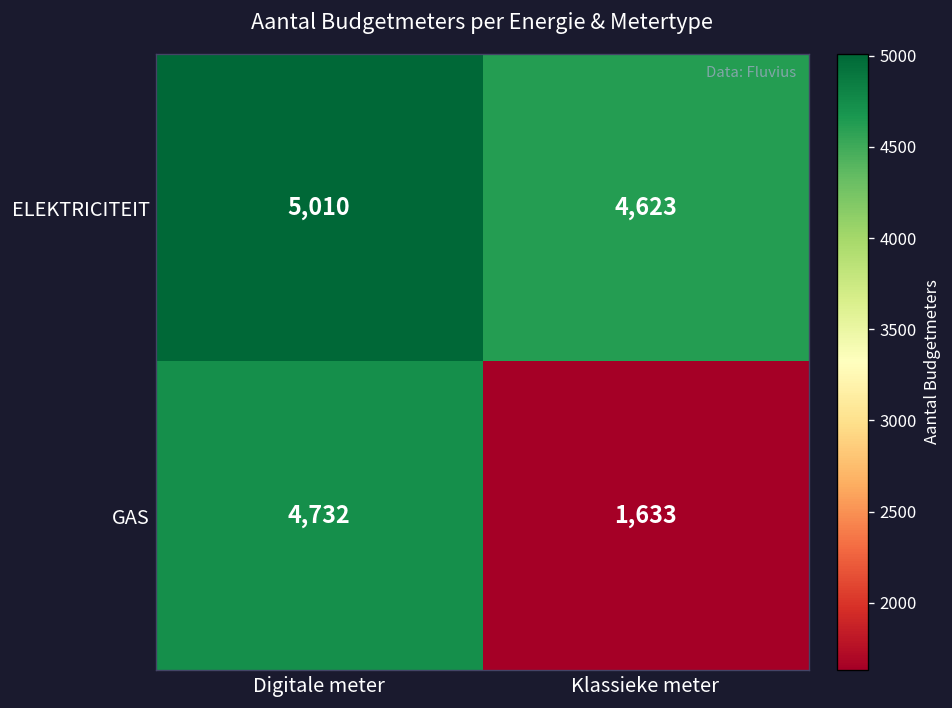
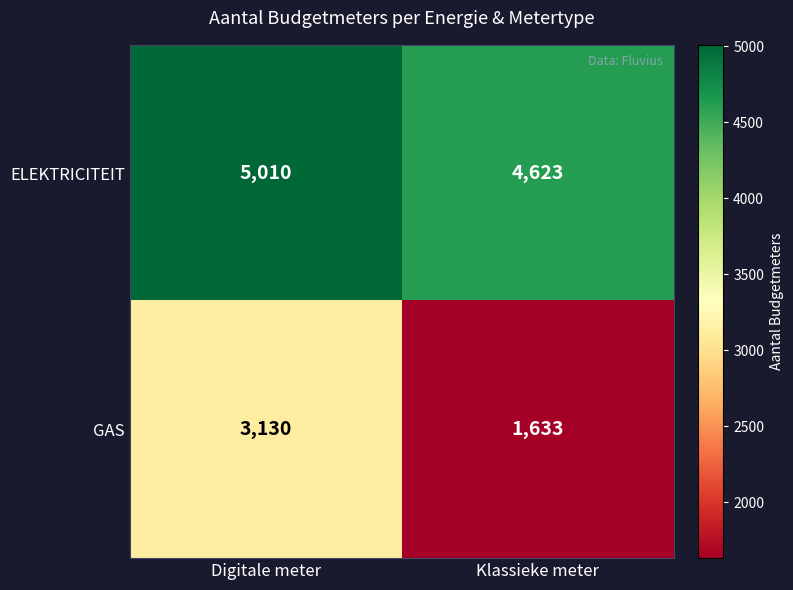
  {
    "ELEKTRICITEIT": {
      "Digitale meter": "5,010"
    },
    "GAS": {
-     "Digitale meter": "4,732",
+     "Digitale meter": "3,130",
      "Klassieke meter": "1,633"
    }
  }
